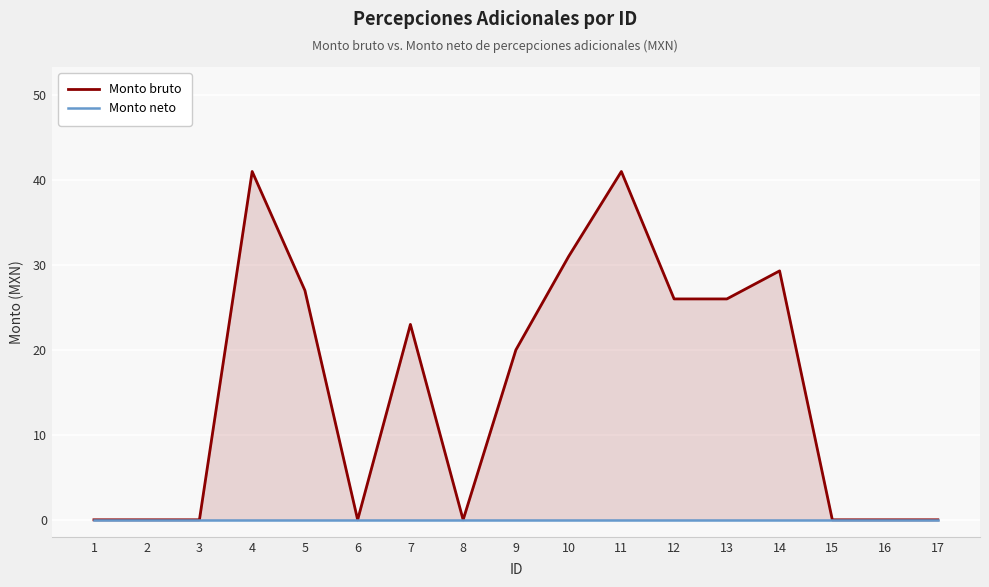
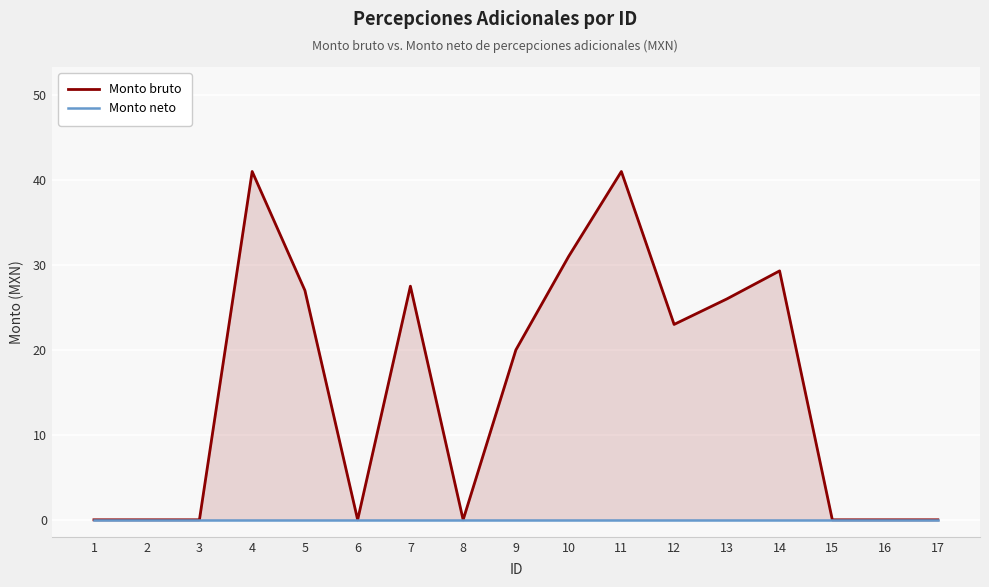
  {
    "Monto bruto": {
      "4": 41,
      "5": 27,
-     "7": 23,
+     "7": 28,
      "9": 20,
      "10": 31,
      "11": 41,
-     "12": 26,
+     "12": 23,
      "13": 26,
      "14": 29
    },
    "Monto neto": {
      "4": 0,
      "5": 0,
      "7": 0,
      "9": 0,
      "10": 0,
      "11": 0,
      "12": 0,
      "13": 0,
      "14": 0
    }
  }
